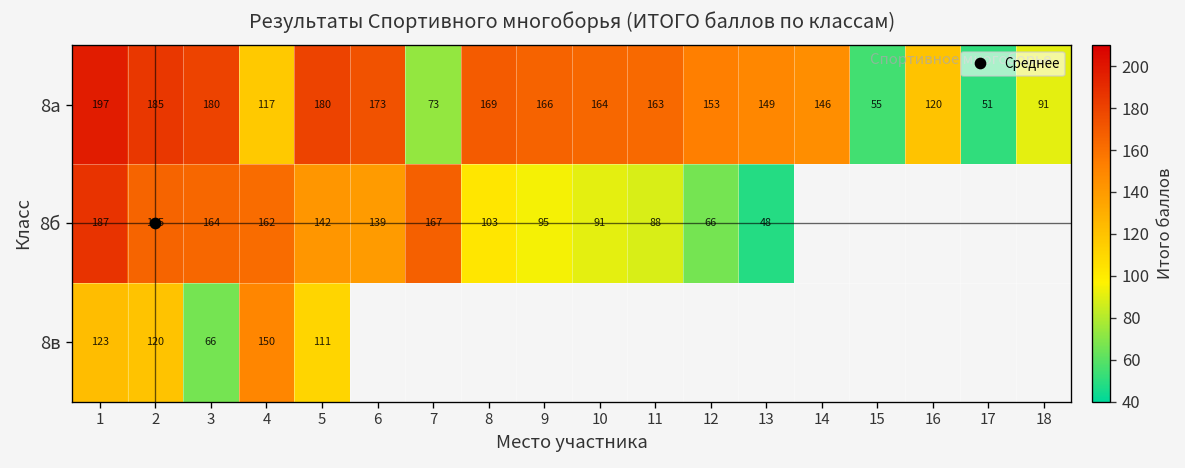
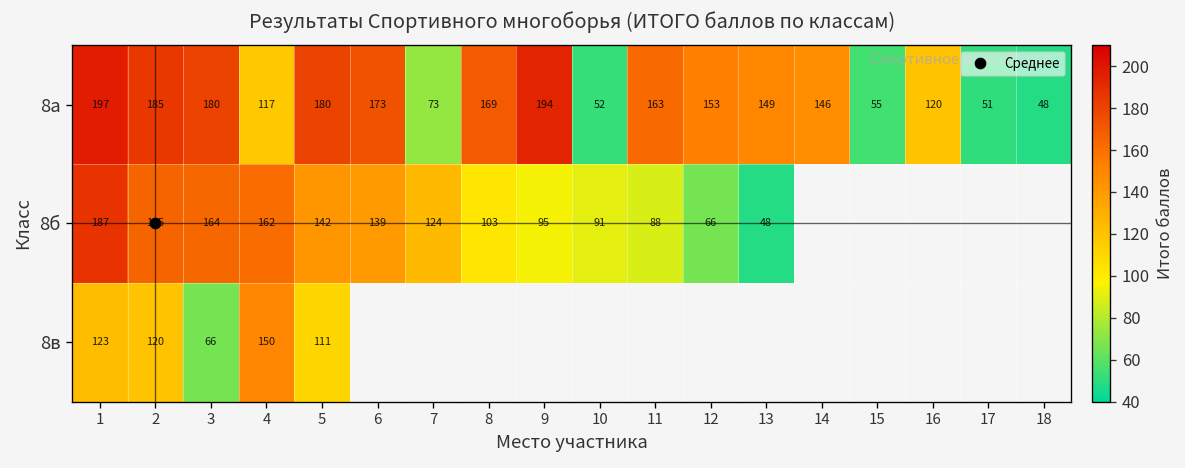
  {
    "8а": {
      "1": 197,
      "2": 185,
      "3": 180,
      "4": 117,
      "5": 180,
      "6": 173,
      "7": 73,
      "8": 169,
-     "9": 166,
-     "10": 164,
+     "9": 194,
+     "10": 52,
      "11": 163,
      "12": 153,
      "13": 149,
      "14": 146,
      "15": 55,
      "16": 120,
      "17": 51,
-     "18": 91
+     "18": 48
    },
    "8б": {
      "1": 187,
      "3": 164,
      "4": 162,
      "5": 142,
      "6": 139,
-     "7": 167,
+     "7": 124,
      "8": 103,
      "9": 95,
      "10": 91,
      "11": 88,
      "12": 66,
      "13": 48
    },
    "8в": {
      "1": 123,
      "2": 120,
      "3": 66,
      "4": 150,
      "5": 111
    }
  }
